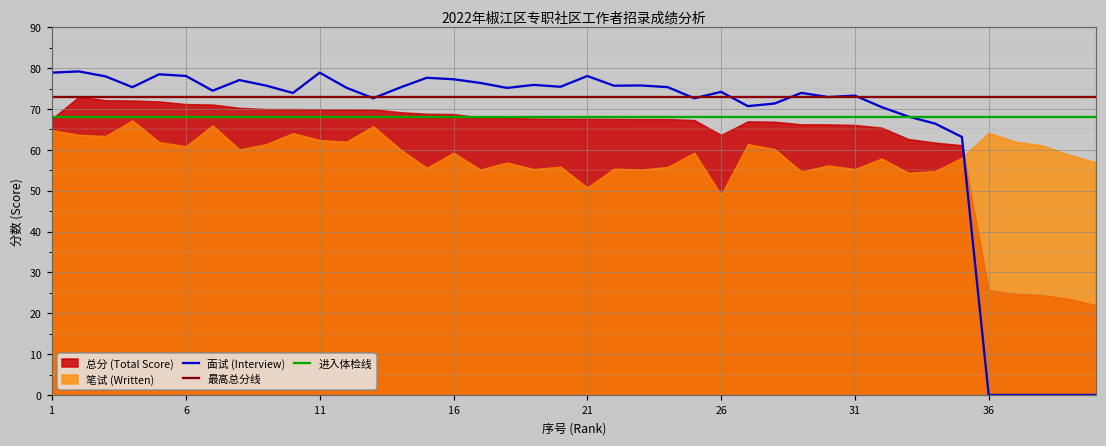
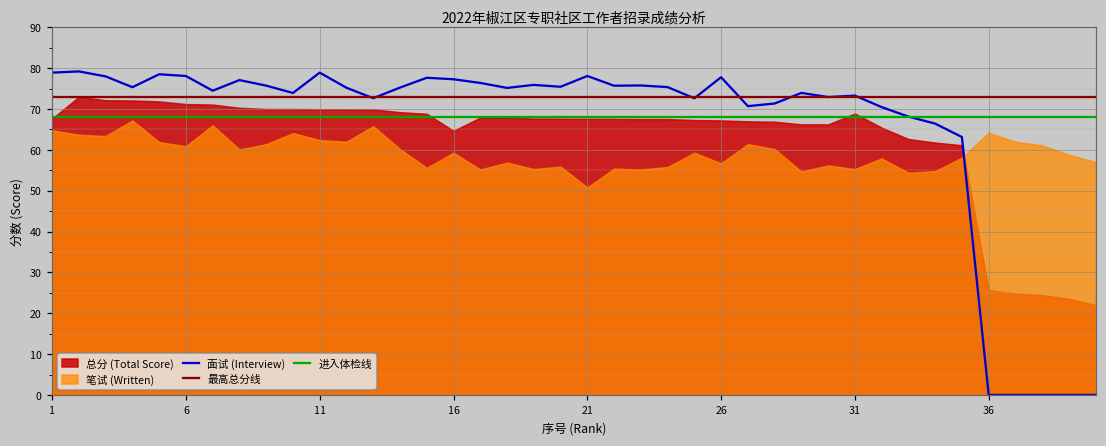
  {
    "面试 (Interview)": {
      "1": 79,
      "6": 78,
      "11": 79,
      "16": 77,
      "21": 78,
-     "26": 74,
+     "26": 78,
      "31": 73,
      "36": 0
    },
    "总分 (Total Score)": {
      "1": 68,
      "6": 71,
      "11": 70,
-     "16": 69,
+     "16": 65,
      "21": 68,
-     "26": 64,
-     "31": 66,
+     "26": 67,
+     "31": 69,
      "36": 26
    },
    "笔试 (Written)": {
      "1": 65,
      "6": 61,
      "11": 62,
      "16": 59,
      "21": 51,
-     "26": 49,
+     "26": 57,
      "31": 55,
      "36": 64
    }
  }
